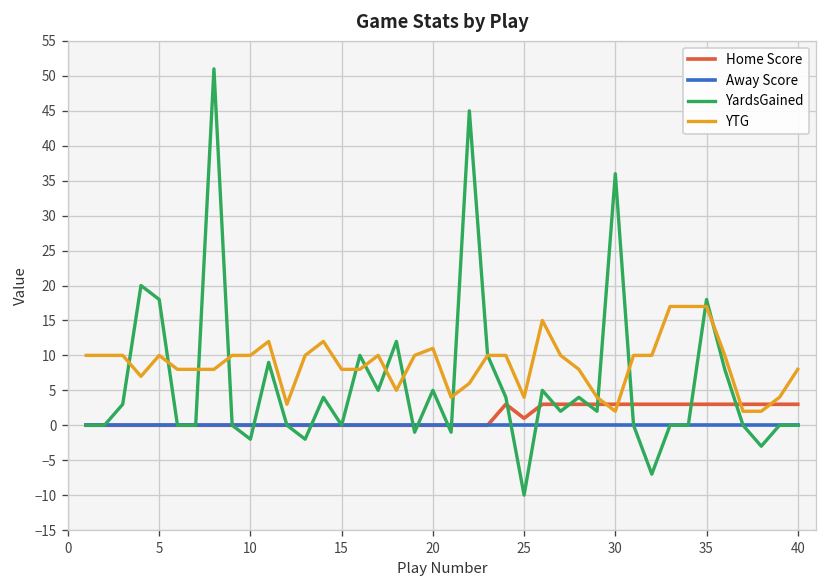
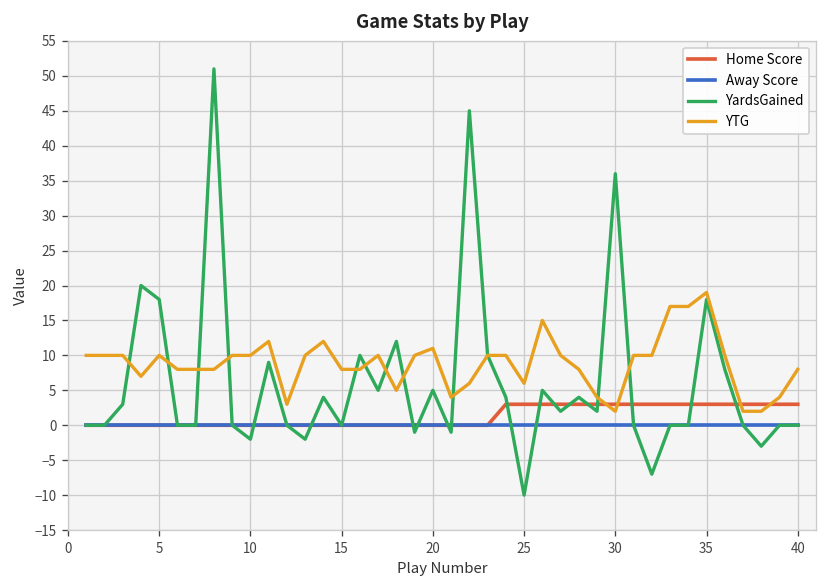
  {
    "Home Score": {
-     "25": 1,
+     "25": 3,
      "30": 3,
      "35": 3,
      "40": 3
    },
    "Away Score": {
      "25": 0,
      "30": 0,
      "35": 0
    },
    "YardsGained": {
      "5": 18,
      "10": -2,
      "20": 5,
      "25": -10,
      "30": 36,
      "35": 18
    },
    "YTG": {
      "5": 10,
      "10": 10,
      "15": 8,
      "20": 11,
-     "25": 4,
+     "25": 6,
      "30": 2,
-     "35": 17,
+     "35": 19,
      "40": 8
    }
  }
